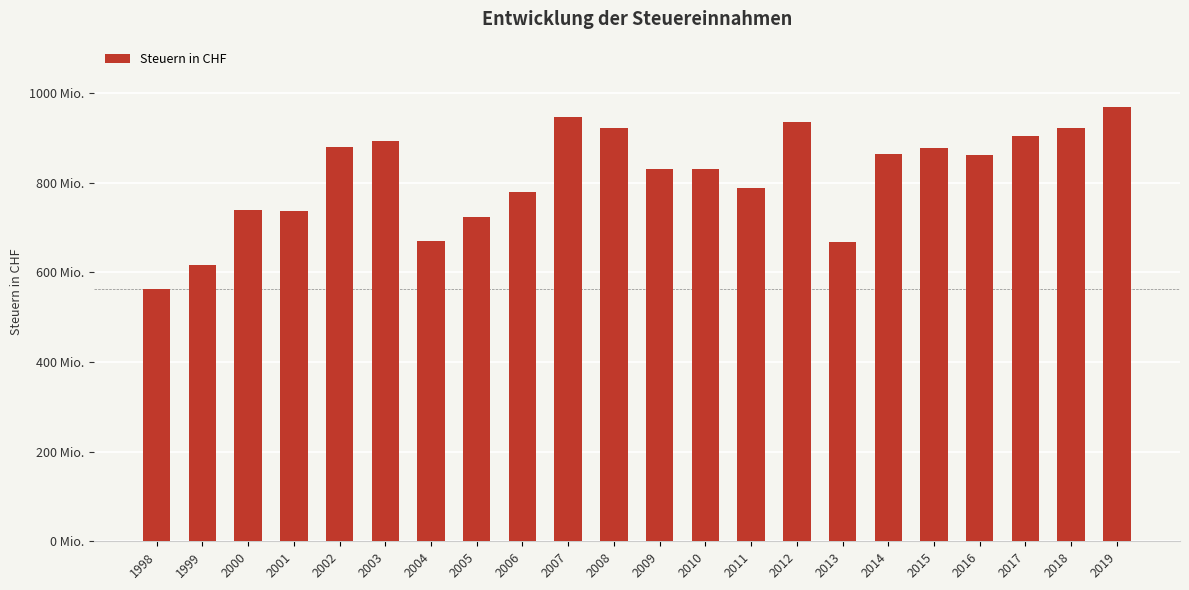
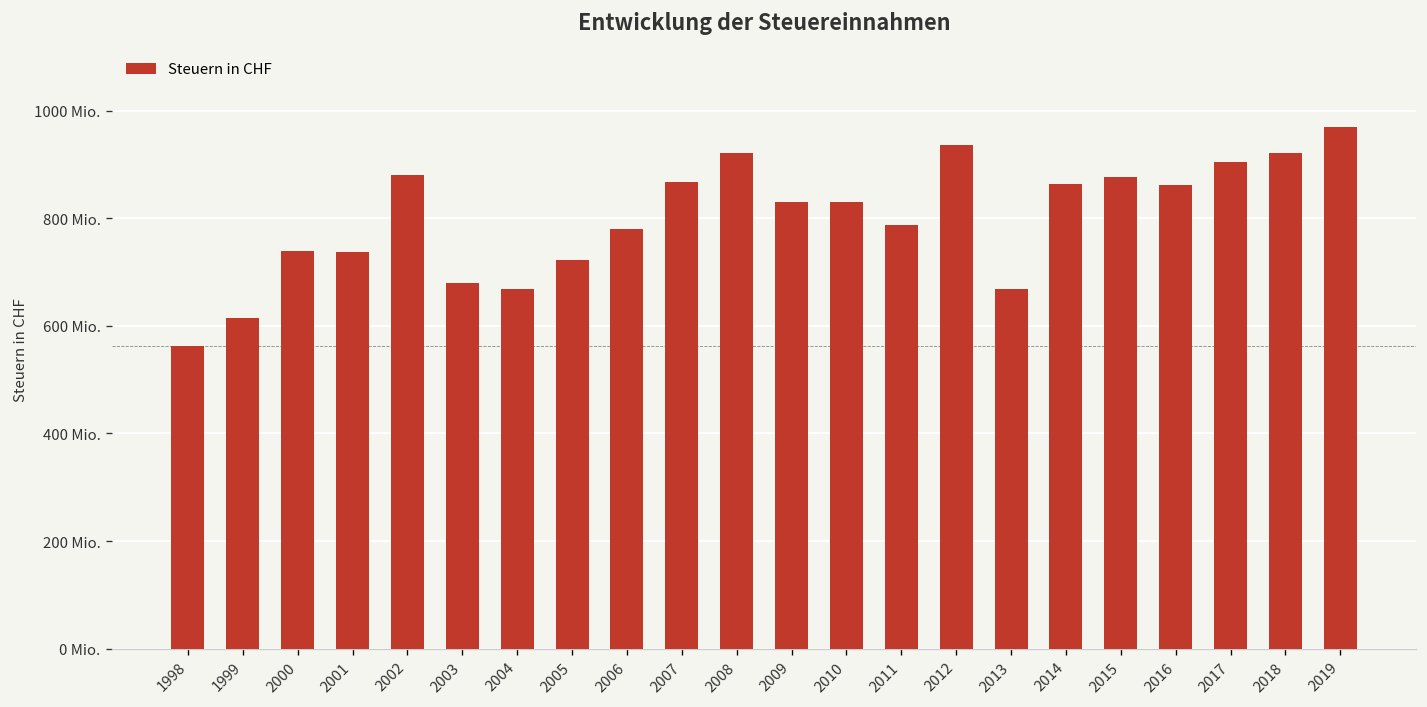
  {
    "1998": "560 Mio.",
    "1999": "620 Mio.",
    "2000": "740 Mio.",
    "2001": "740 Mio.",
    "2002": "880 Mio.",
-   "2003": "890 Mio.",
+   "2003": "680 Mio.",
    "2004": "670 Mio.",
    "2005": "720 Mio.",
    "2006": "780 Mio.",
-   "2007": "950 Mio.",
+   "2007": "870 Mio.",
    "2008": "920 Mio.",
    "2009": "830 Mio.",
    "2010": "830 Mio.",
    "2011": "790 Mio.",
    "2012": "940 Mio.",
    "2013": "670 Mio.",
    "2014": "860 Mio.",
    "2015": "880 Mio.",
    "2016": "860 Mio.",
    "2017": "900 Mio.",
    "2018": "920 Mio.",
    "2019": "970 Mio."
  }
